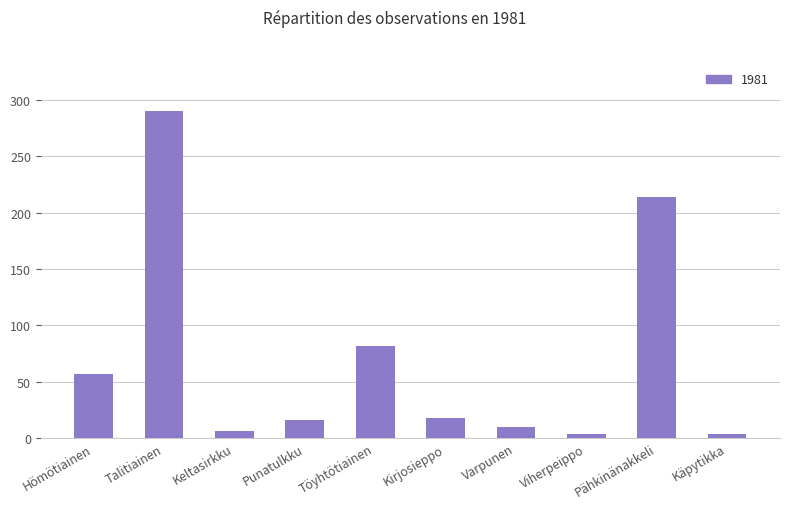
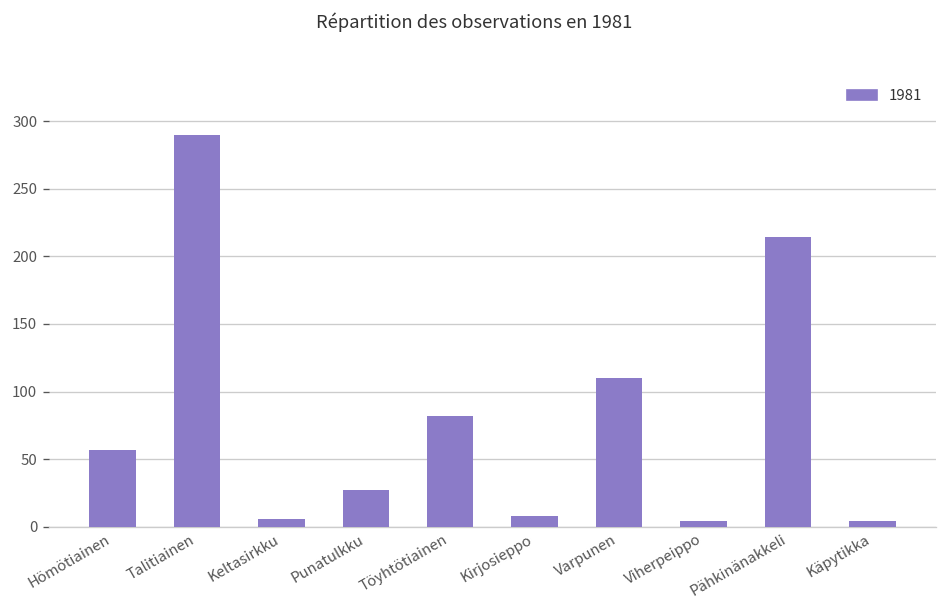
  {
    "Hömötiainen": 57,
    "Talitiainen": 290,
    "Keltasirkku": 6,
-   "Punatulkku": 16,
+   "Punatulkku": 27,
    "Töyhtötiainen": 82,
-   "Kirjosieppo": 18,
-   "Varpunen": 10,
+   "Kirjosieppo": 8,
+   "Varpunen": 110,
    "Viherpeippo": 4,
    "Pähkinänakkeli": 214,
    "Käpytikka": 4
  }
